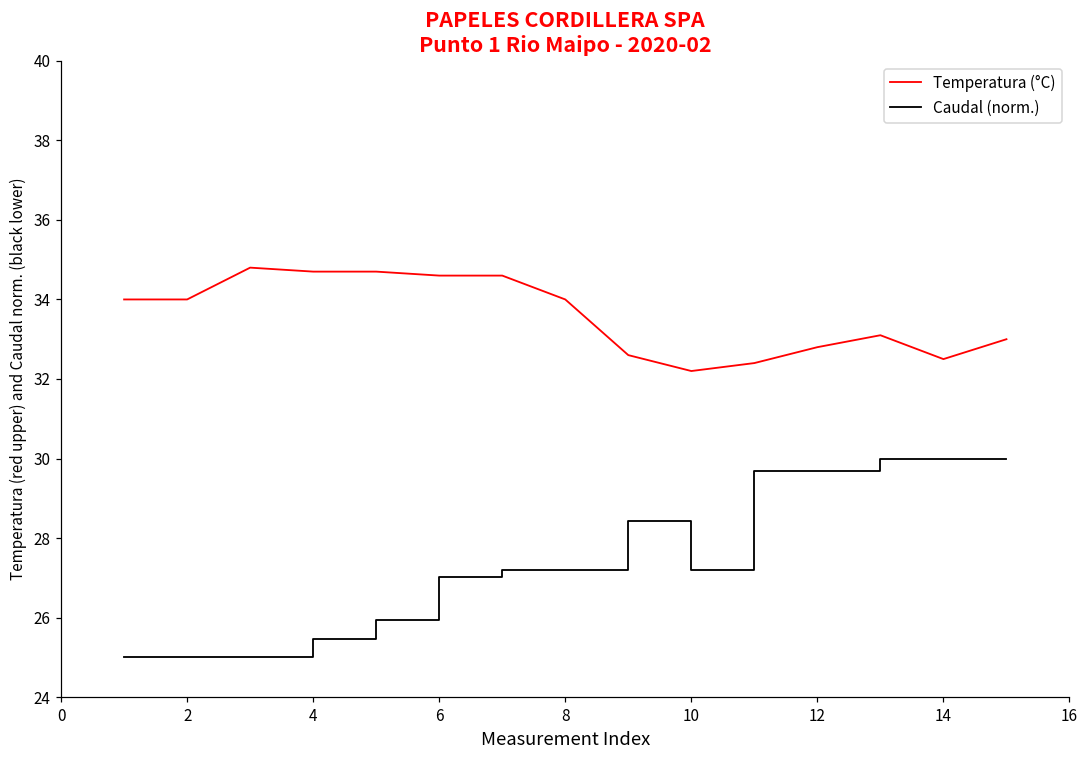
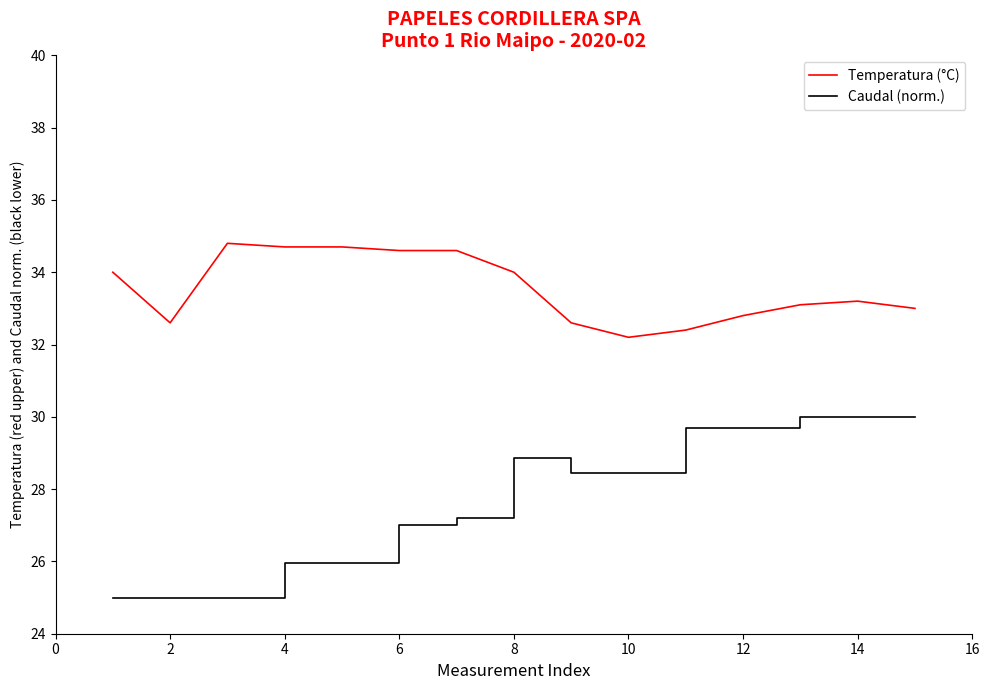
  {
    "Temperatura (°C)": {
-     "2": 34.0,
+     "2": 32.6,
      "4": 34.7,
      "6": 34.6,
      "8": 34.0,
      "10": 32.2,
      "12": 32.8,
-     "14": 32.5
+     "14": 33.2
    },
    "Caudal (norm.)": {
      "2": 25.0,
-     "4": 25.5,
+     "4": 25.9,
      "6": 27.0,
-     "8": 27.2,
-     "10": 27.2,
+     "8": 28.8,
+     "10": 28.4,
      "12": 29.7,
      "14": 30.0
    }
  }
